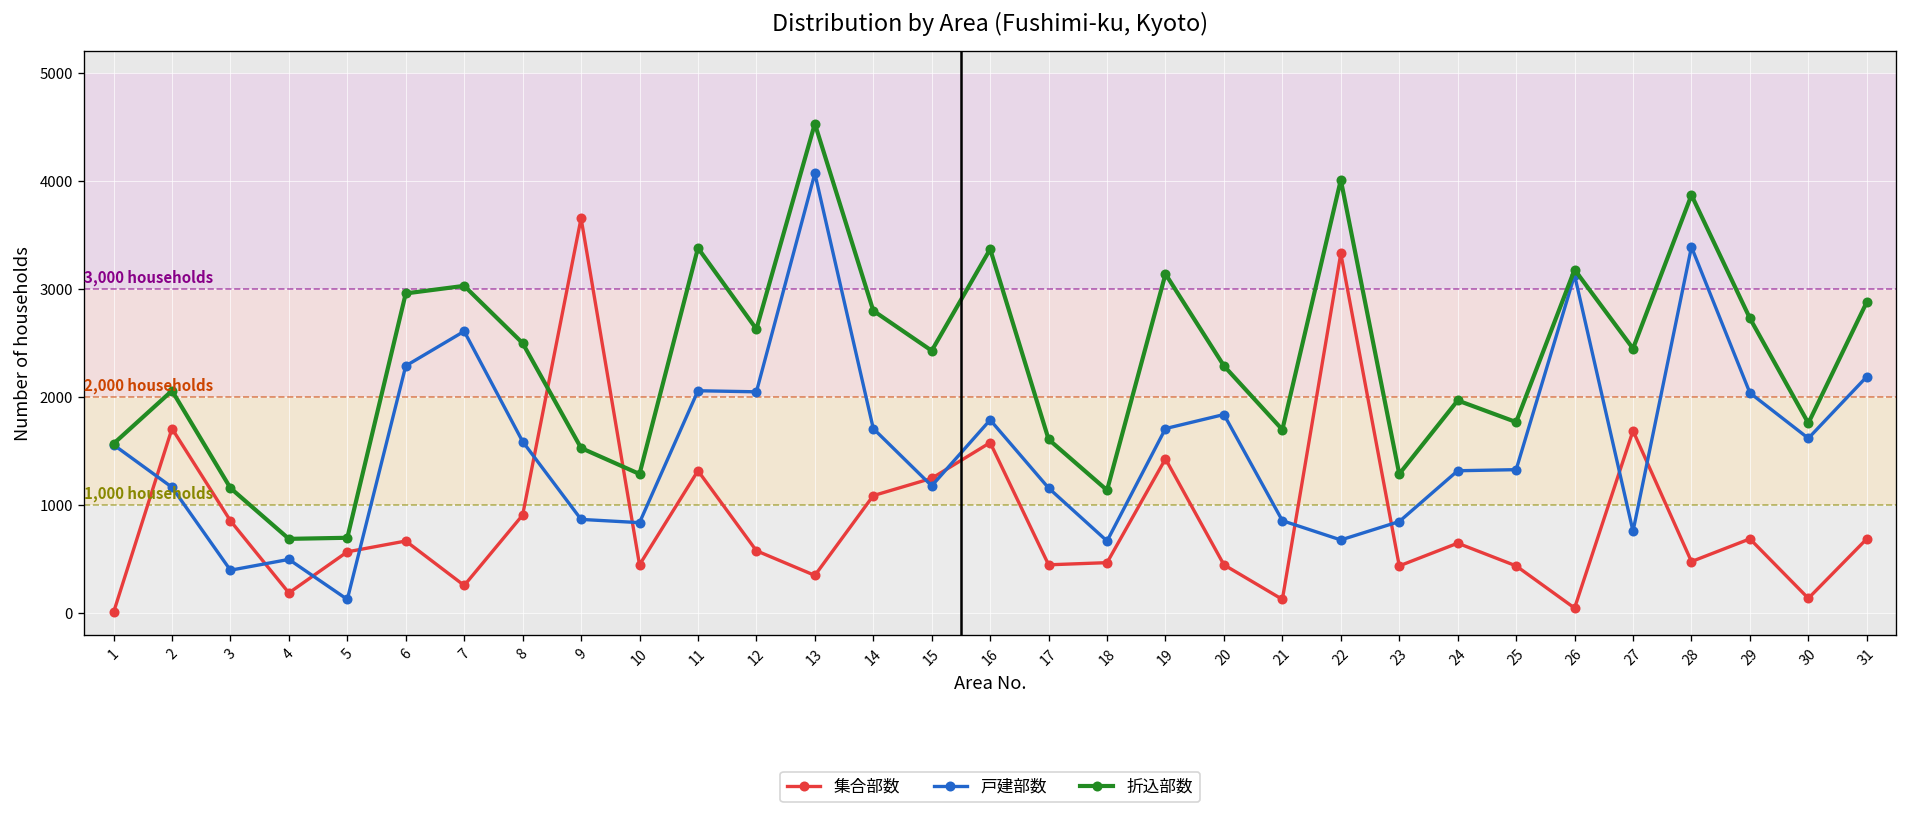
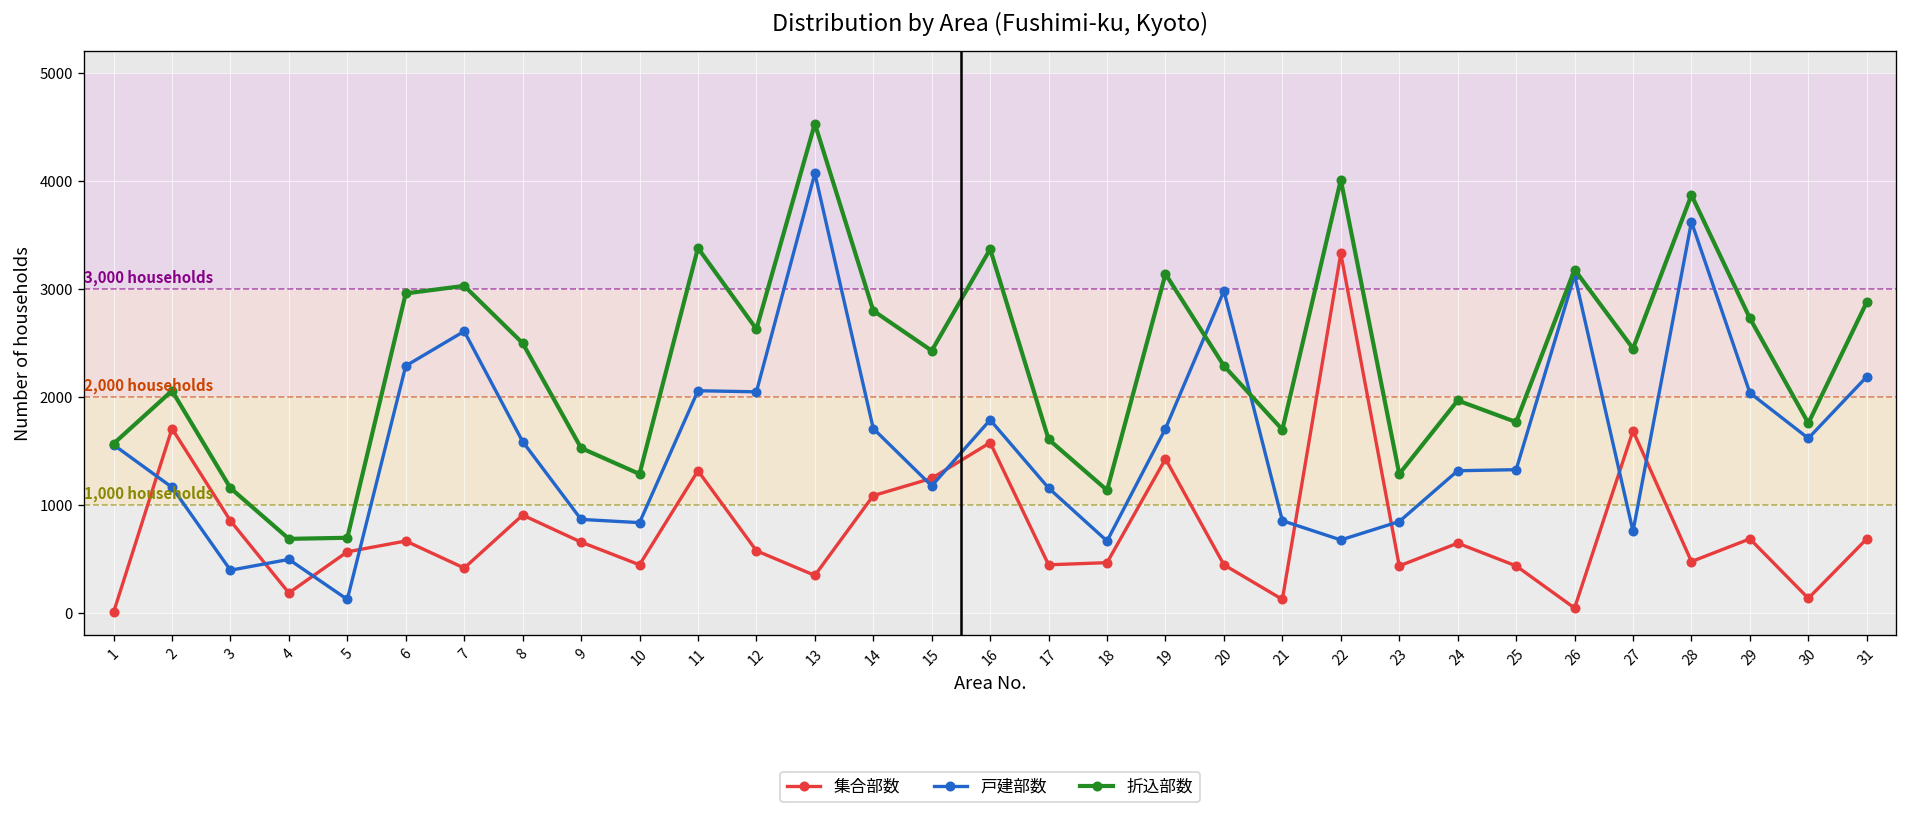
  {
    "集合部数": {
      "1": 0,
      "2": 1700,
      "3": 900,
      "4": 200,
      "5": 600,
      "6": 700,
-     "7": 300,
+     "7": 400,
      "8": 900,
-     "9": 3700,
+     "9": 700,
      "10": 500,
      "11": 1300,
      "12": 600,
      "13": 400,
      "14": 1100,
      "15": 1300,
      "16": 1600,
      "17": 500,
      "18": 500,
      "19": 1400,
      "20": 500,
      "21": 100,
      "22": 3300,
      "23": 400,
      "24": 700,
      "25": 400,
      "26": 100,
      "27": 1700,
      "28": 500,
      "29": 700,
      "30": 100,
      "31": 700
    },
    "戸建部数": {
      "3": 400,
      "4": 500,
      "5": 100,
      "6": 2300,
      "7": 2600,
      "8": 1600,
      "9": 900,
      "10": 800,
      "11": 2100,
      "12": 2100,
      "13": 4100,
      "14": 1700,
      "15": 1200,
      "16": 1800,
      "17": 1200,
      "18": 700,
      "19": 1700,
-     "20": 1800,
+     "20": 3000,
      "21": 900,
      "22": 700,
      "23": 900,
      "24": 1300,
      "25": 1300,
      "26": 3100,
      "27": 800,
-     "28": 3400,
+     "28": 3600,
      "29": 2000,
      "30": 1600,
      "31": 2200
    },
    "折込部数": {
      "3": 1200,
      "4": 700,
      "5": 700,
      "6": 3000,
      "7": 3000,
      "8": 2500,
      "9": 1500,
      "10": 1300,
      "11": 3400,
      "12": 2600,
      "13": 4500,
      "14": 2800,
      "15": 2400,
      "16": 3400,
      "17": 1600,
      "18": 1100,
      "19": 3100,
      "20": 2300,
      "21": 1700,
      "22": 4000,
      "23": 1300,
      "24": 2000,
      "25": 1800,
      "26": 3200,
      "27": 2500,
      "28": 3900,
      "29": 2700,
      "30": 1800,
      "31": 2900
    }
  }
